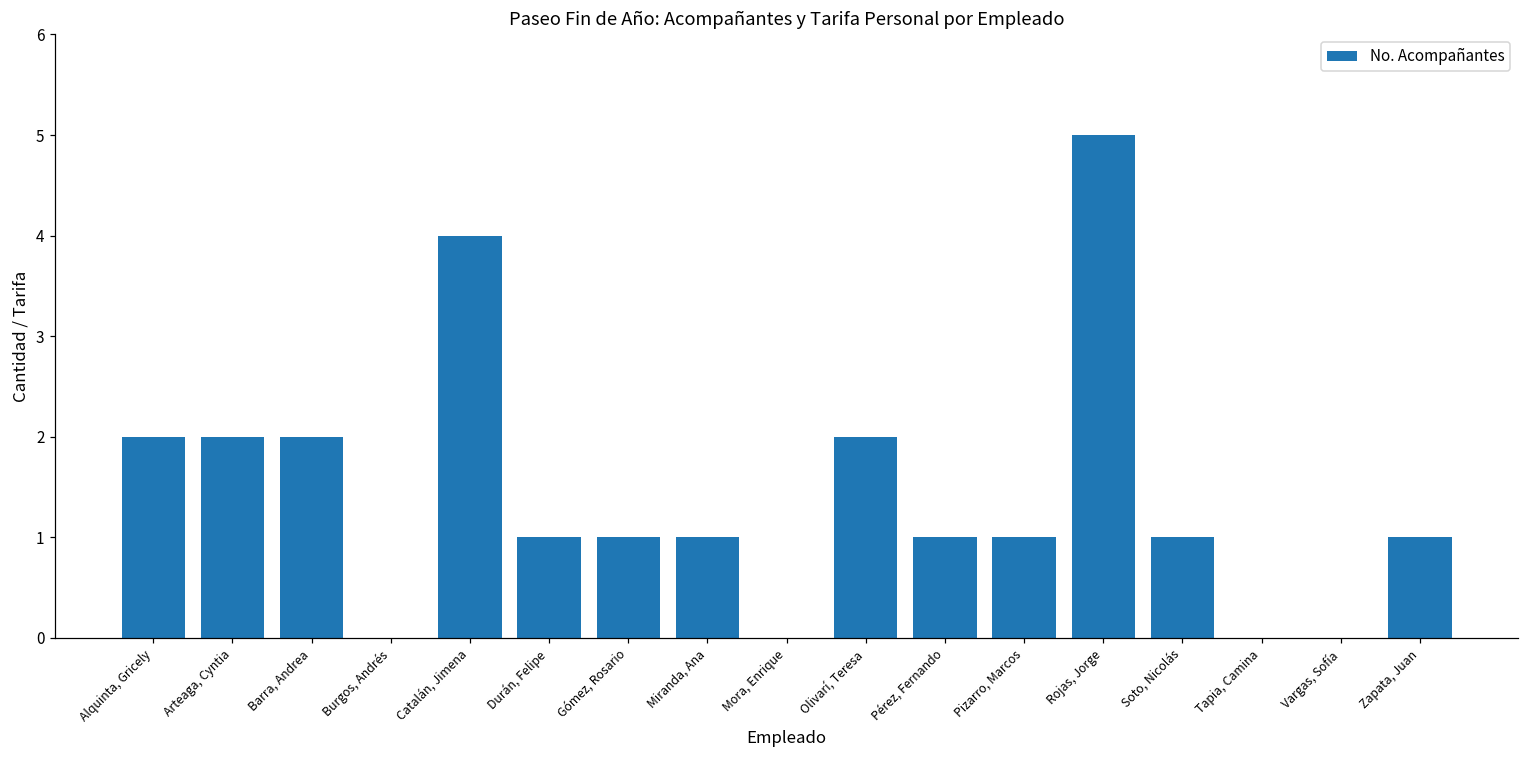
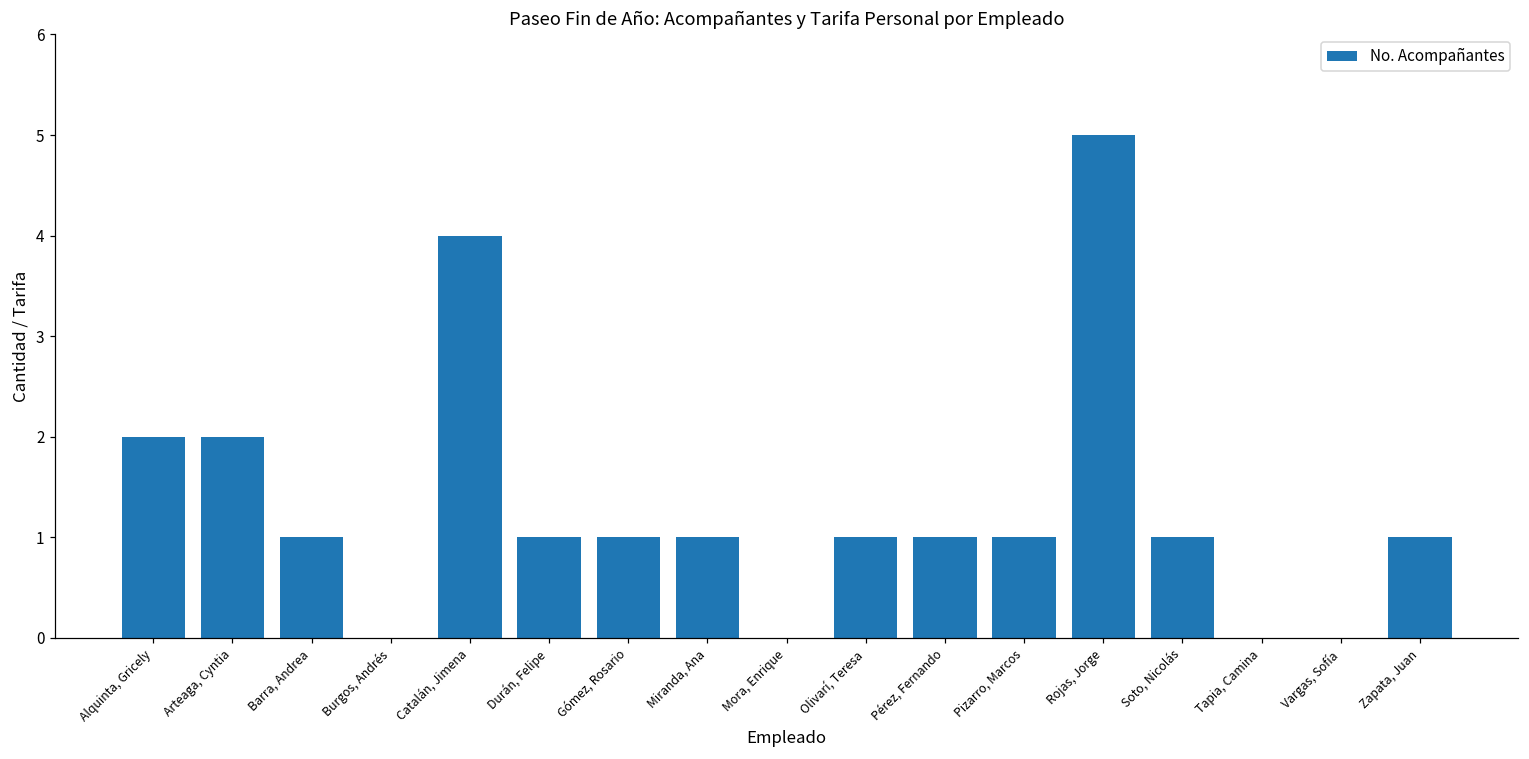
  {
    "Alquinta, Gricely": 2,
    "Arteaga, Cyntia": 2,
-   "Barra, Andrea": 2,
+   "Barra, Andrea": 1,
    "Burgos, Andrés": 0,
    "Catalán, Jimena": 4,
    "Durán, Felipe": 1,
    "Gómez, Rosario": 1,
    "Miranda, Ana": 1,
    "Mora, Enrique": 0,
-   "Olivarí, Teresa": 2,
+   "Olivarí, Teresa": 1,
    "Pérez, Fernando": 1,
    "Pizarro, Marcos": 1,
    "Rojas, Jorge": 5,
    "Soto, Nicolás": 1,
    "Tapia, Camina": 0,
    "Vargas, Sofía": 0,
    "Zapata, Juan": 1
  }
